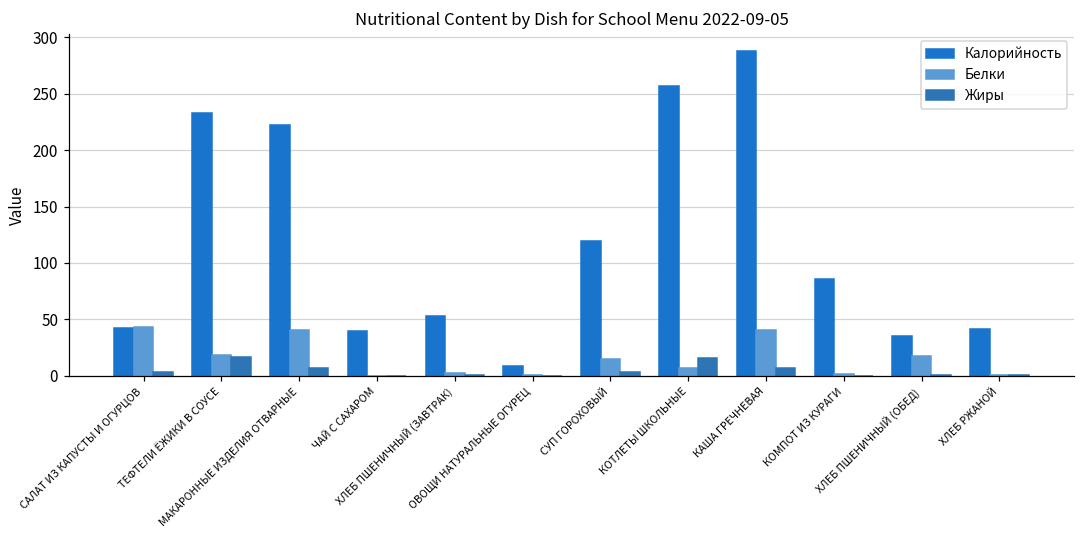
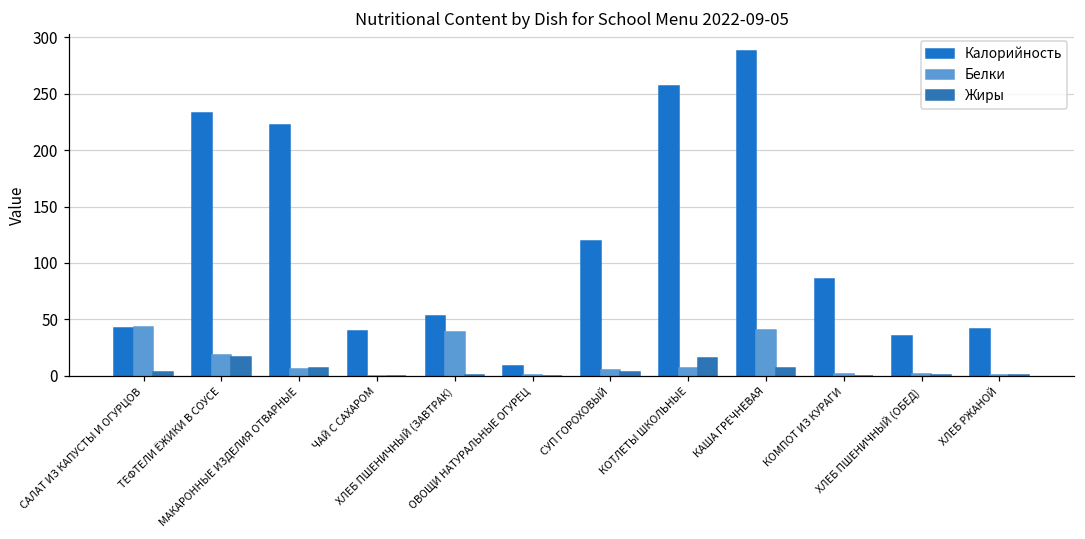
  {
    "Белки": {
      "САЛАТ ИЗ КАПУСТЫ И ОГУРЦОВ": 43,
      "ТЕФТЕЛИ ЁЖИКИ В СОУСЕ": 19,
-     "МАКАРОННЫЕ ИЗДЕЛИЯ ОТВАРНЫЕ": 41,
+     "МАКАРОННЫЕ ИЗДЕЛИЯ ОТВАРНЫЕ": 6,
      "ЧАЙ С САХАРОМ": 0,
-     "ХЛЕБ ПШЕНИЧНЫЙ (ЗАВТРАК)": 2,
-     "СУП ГОРОХОВЫЙ": 15,
+     "ХЛЕБ ПШЕНИЧНЫЙ (ЗАВТРАК)": 38,
+     "СУП ГОРОХОВЫЙ": 5,
      "КОТЛЕТЫ ШКОЛЬНЫЕ": 7,
      "КАША ГРЕЧНЕВАЯ": 40,
-     "ХЛЕБ ПШЕНИЧНЫЙ (ОБЕД)": 17
+     "ХЛЕБ ПШЕНИЧНЫЙ (ОБЕД)": 2
    }
  }
